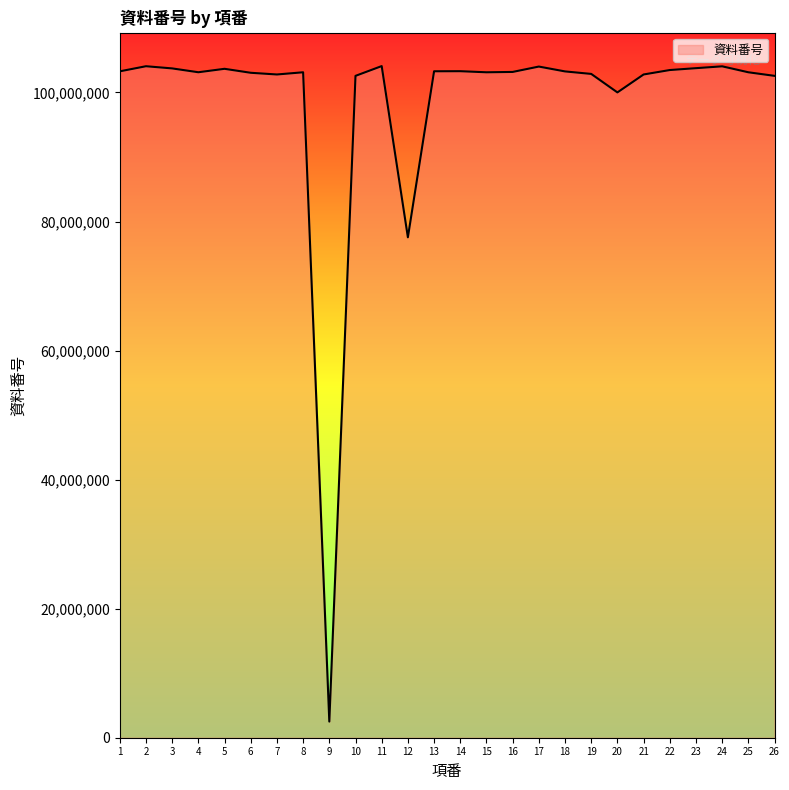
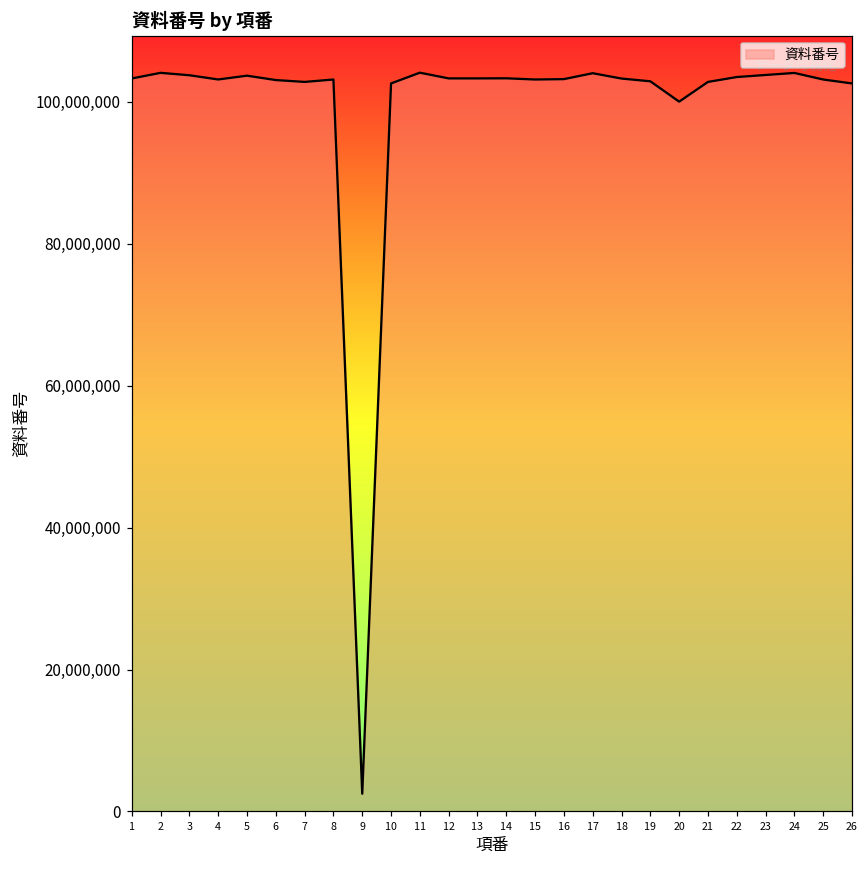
  {
    "1": "103,000,000",
    "2": "104,000,000",
    "3": "104,000,000",
    "4": "103,000,000",
    "5": "104,000,000",
    "6": "103,000,000",
    "7": "103,000,000",
    "8": "103,000,000",
    "9": "3,000,000",
    "10": "103,000,000",
    "11": "104,000,000",
-   "12": "78,000,000",
+   "12": "103,000,000",
    "13": "103,000,000",
    "14": "103,000,000",
    "15": "103,000,000",
    "16": "103,000,000",
    "17": "104,000,000",
    "18": "103,000,000",
    "19": "103,000,000",
    "20": "100,000,000",
    "21": "103,000,000",
    "22": "103,000,000",
    "23": "104,000,000",
    "24": "104,000,000",
    "25": "103,000,000",
    "26": "103,000,000"
  }
